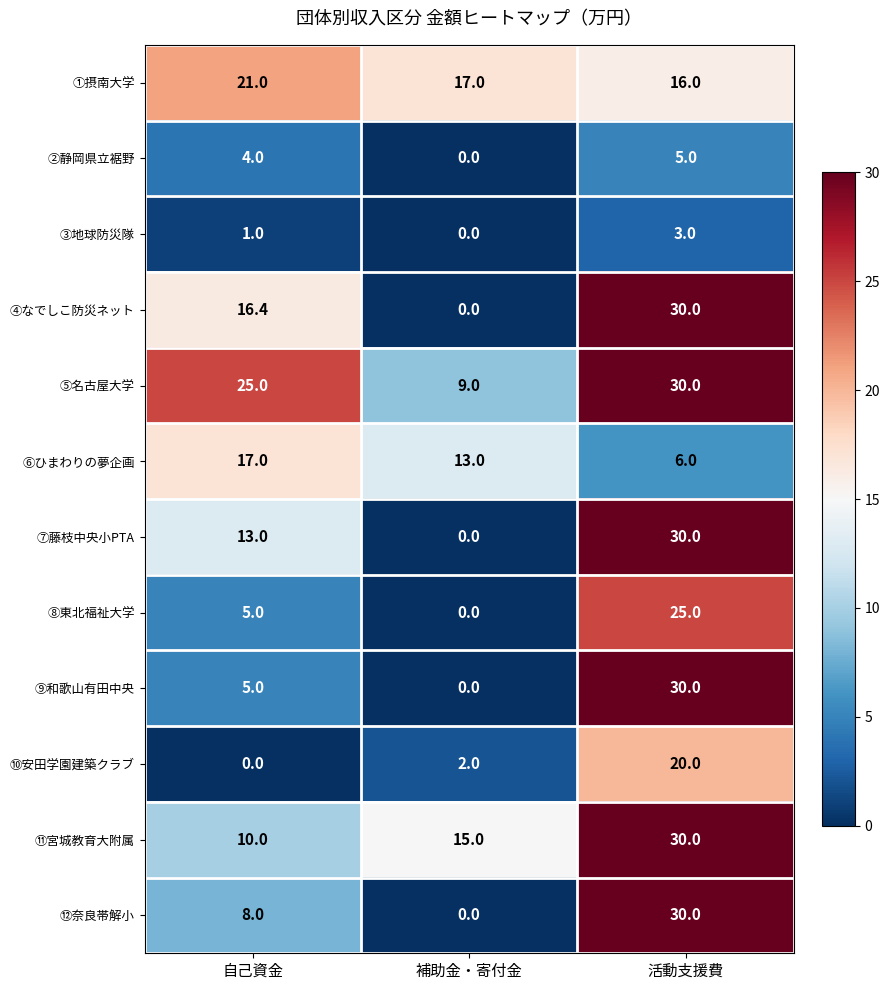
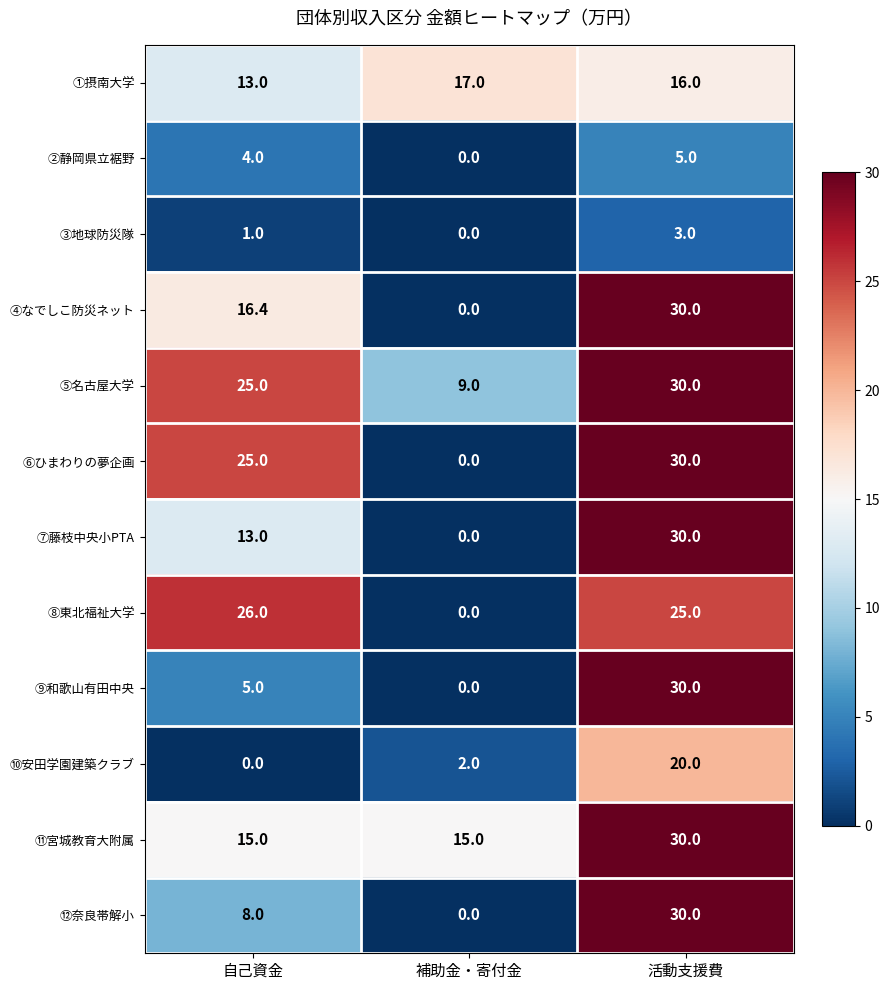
  {
    "①摂南大学": {
-     "自己資金": 21.0,
+     "自己資金": 13.0,
      "補助金・寄付金": 17.0,
      "活動支援費": 16.0
    },
    "②静岡県立裾野": {
      "自己資金": 4.0,
      "補助金・寄付金": 0.0,
      "活動支援費": 5.0
    },
    "③地球防災隊": {
      "自己資金": 1.0,
      "補助金・寄付金": 0.0,
      "活動支援費": 3.0
    },
    "④なでしこ防災ネット": {
      "自己資金": 16.4,
      "補助金・寄付金": 0.0,
      "活動支援費": 30.0
    },
    "⑤名古屋大学": {
      "自己資金": 25.0,
      "補助金・寄付金": 9.0,
      "活動支援費": 30.0
    },
    "⑥ひまわりの夢企画": {
-     "自己資金": 17.0,
-     "補助金・寄付金": 13.0,
-     "活動支援費": 6.0
+     "自己資金": 25.0,
+     "補助金・寄付金": 0.0,
+     "活動支援費": 30.0
    },
    "⑦藤枝中央小PTA": {
      "自己資金": 13.0,
      "補助金・寄付金": 0.0,
      "活動支援費": 30.0
    },
    "⑧東北福祉大学": {
-     "自己資金": 5.0,
+     "自己資金": 26.0,
      "補助金・寄付金": 0.0,
      "活動支援費": 25.0
    },
    "⑨和歌山有田中央": {
      "自己資金": 5.0,
      "補助金・寄付金": 0.0,
      "活動支援費": 30.0
    },
    "⑩安田学園建築クラブ": {
      "自己資金": 0.0,
      "補助金・寄付金": 2.0,
      "活動支援費": 20.0
    },
    "⑪宮城教育大附属": {
-     "自己資金": 10.0,
+     "自己資金": 15.0,
      "補助金・寄付金": 15.0,
      "活動支援費": 30.0
    },
    "⑫奈良帯解小": {
      "自己資金": 8.0,
      "補助金・寄付金": 0.0,
      "活動支援費": 30.0
    }
  }
